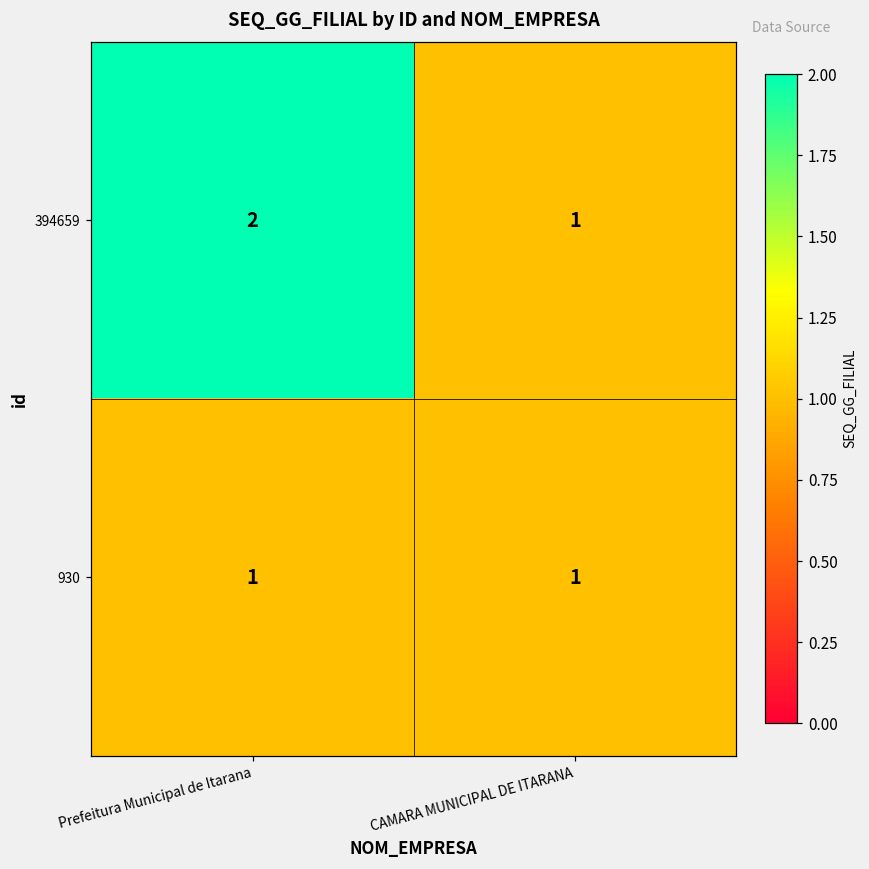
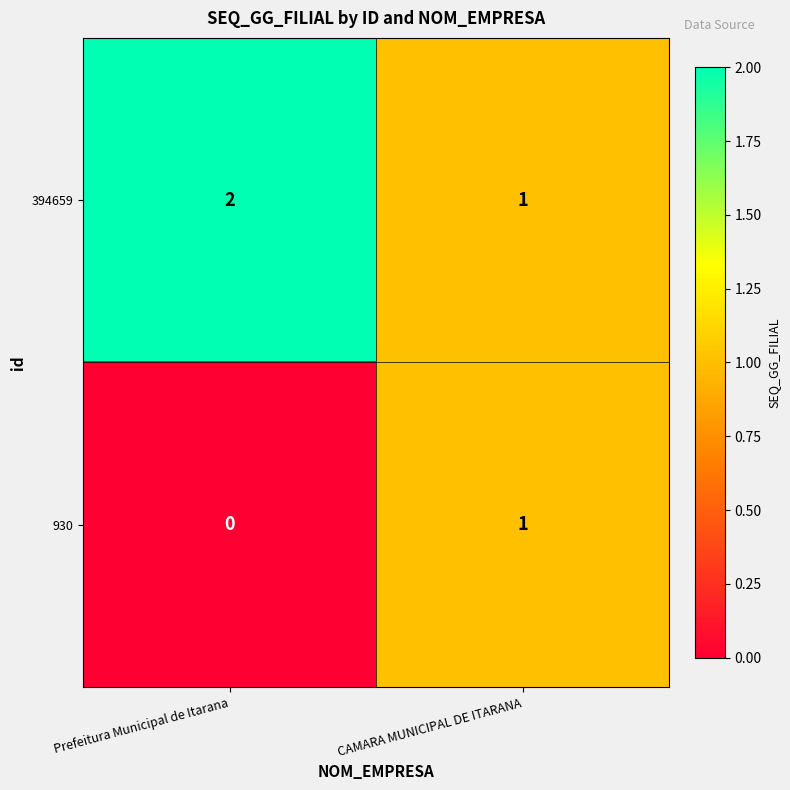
  {
    "394659": {
      "Prefeitura Municipal de Itarana": 2,
      "CAMARA MUNICIPAL DE ITARANA": 1
    },
    "930": {
-     "Prefeitura Municipal de Itarana": 1,
+     "Prefeitura Municipal de Itarana": 0,
      "CAMARA MUNICIPAL DE ITARANA": 1
    }
  }
